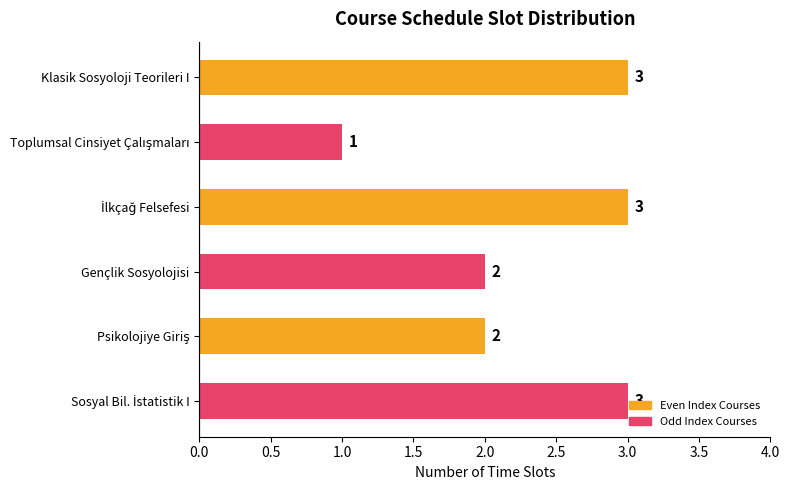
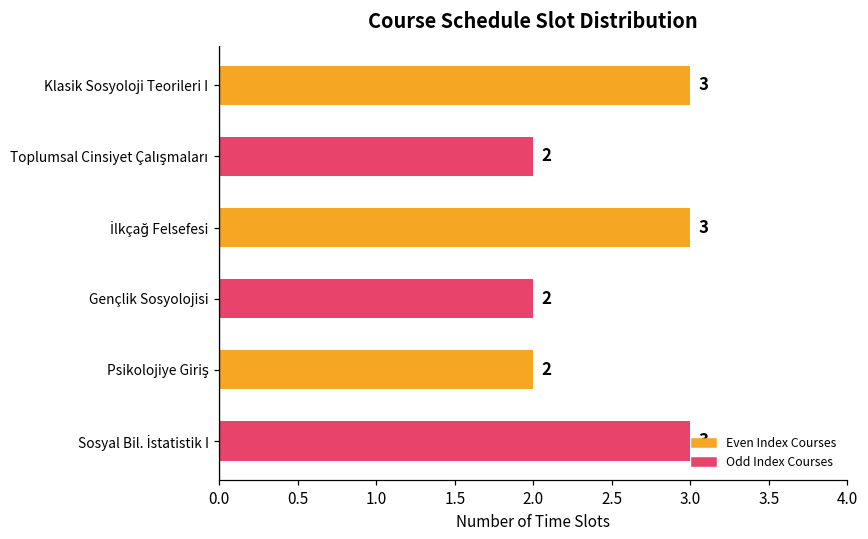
  {
    "Klasik Sosyoloji Teorileri I": 3,
-   "Toplumsal Cinsiyet Çalışmaları": 1,
+   "Toplumsal Cinsiyet Çalışmaları": 2,
    "İlkçağ Felsefesi": 3,
    "Gençlik Sosyolojisi": 2,
    "Psikolojiye Giriş": 2,
    "Sosyal Bil. İstatistik I": 3
  }
